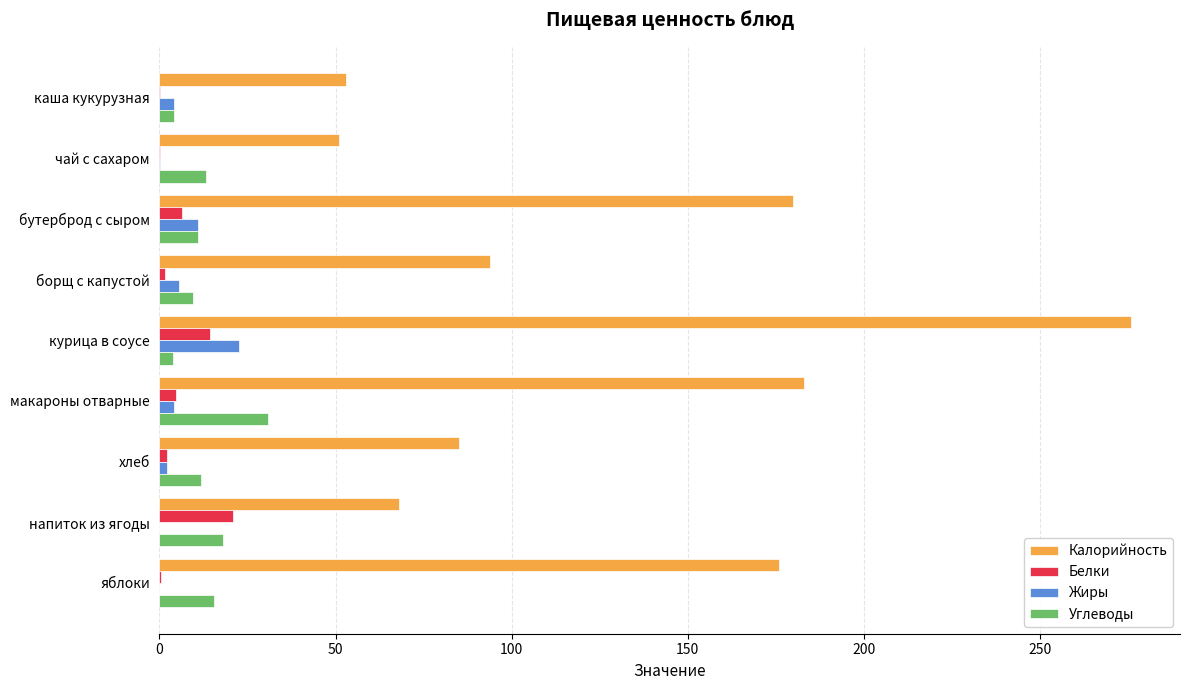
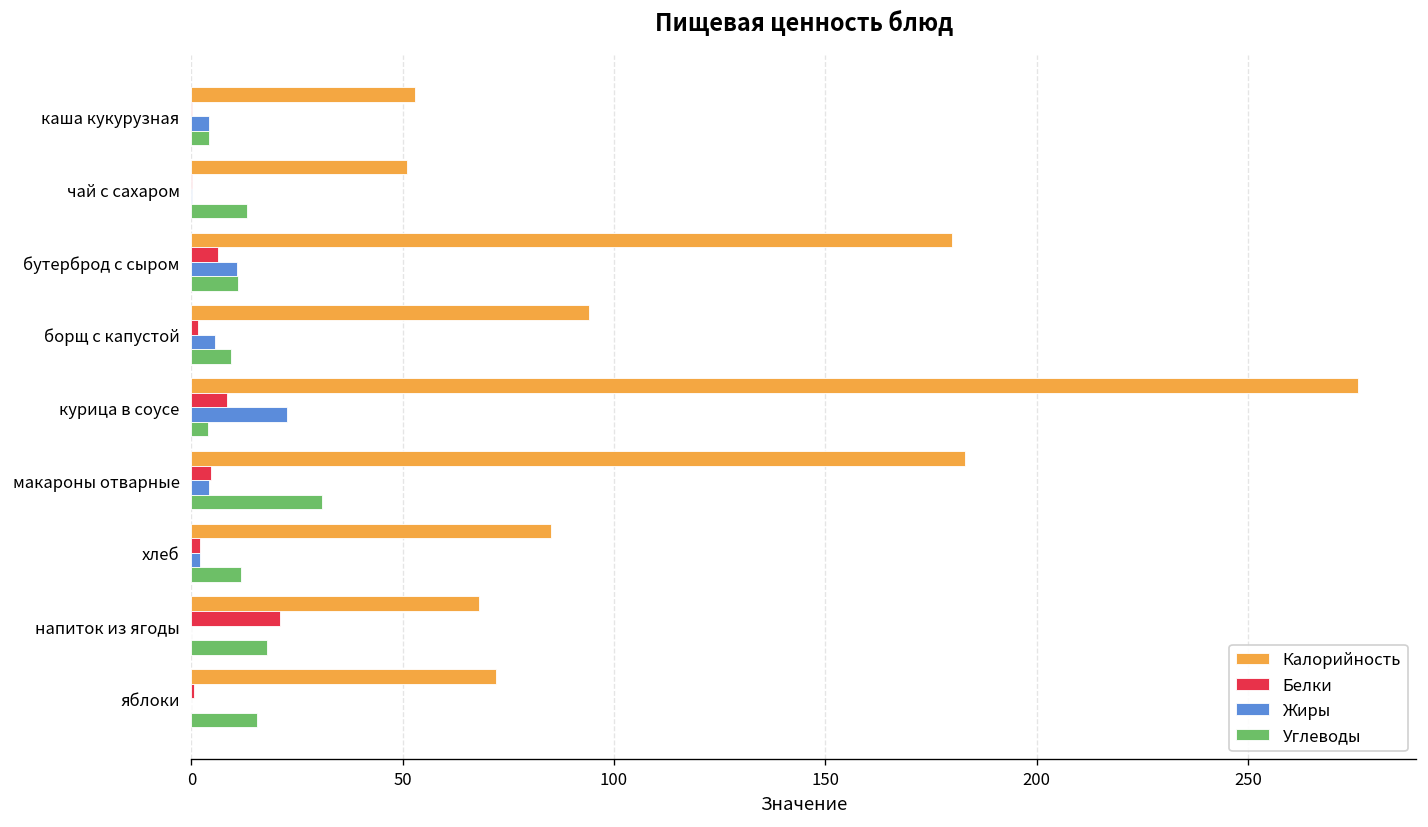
  {
    "Калорийность": {
      "каша кукурузная": 53,
      "чай с сахаром": 51,
      "бутерброд с сыром": 180,
      "борщ с капустой": 94,
      "курица в соусе": 276,
      "макароны отварные": 183,
      "хлеб": 85,
      "напиток из ягоды": 68,
-     "яблоки": 176
+     "яблоки": 72
    },
    "Белки": {
      "бутерброд с сыром": 6,
      "борщ с капустой": 1,
-     "курица в соусе": 14,
+     "курица в соусе": 8,
      "макароны отварные": 5,
      "хлеб": 2,
      "напиток из ягоды": 21
    },
    "Жиры": {
      "каша кукурузная": 4,
      "бутерброд с сыром": 11,
      "борщ с капустой": 6,
      "курица в соусе": 23,
      "макароны отварные": 4,
      "хлеб": 2,
      "напиток из ягоды": 0,
      "яблоки": 0
    },
    "Углеводы": {
      "каша кукурузная": 4,
      "чай с сахаром": 13,
      "бутерброд с сыром": 11,
      "борщ с капустой": 9,
      "курица в соусе": 4,
      "макароны отварные": 31,
      "хлеб": 12,
      "напиток из ягоды": 18,
      "яблоки": 15
    }
  }
